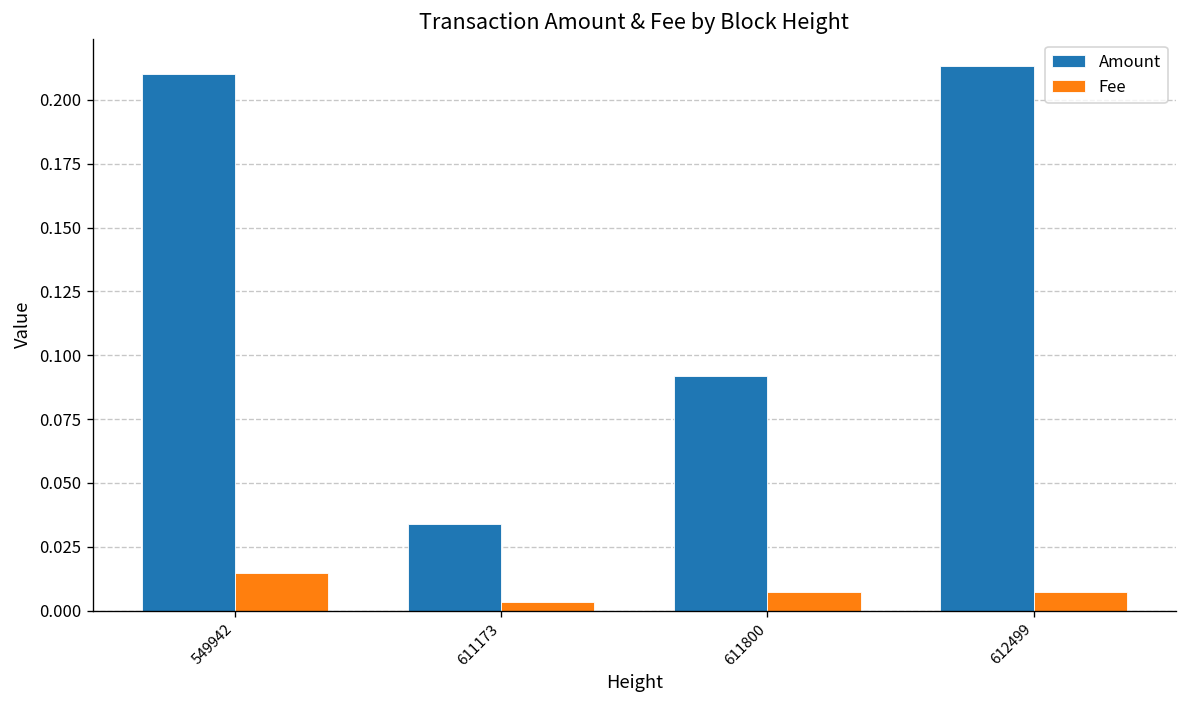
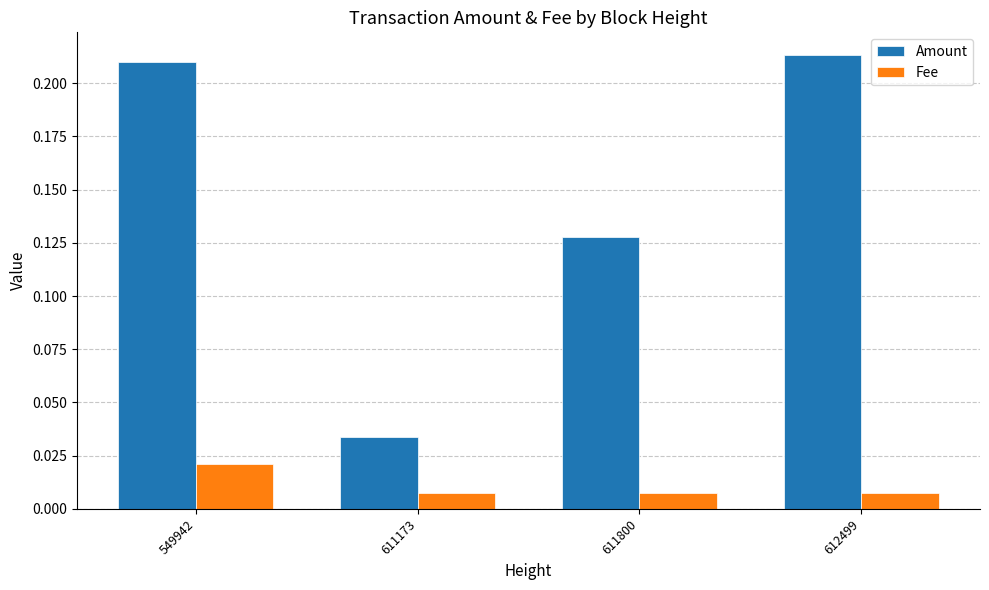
  {
    "Amount": {
      "549942": 0.210,
      "611173": 0.034,
-     "611800": 0.092,
+     "611800": 0.128,
      "612499": 0.213
    },
    "Fee": {
-     "549942": 0.015,
-     "611173": 0.003,
+     "549942": 0.021,
+     "611173": 0.007,
      "611800": 0.007,
      "612499": 0.007
    }
  }
